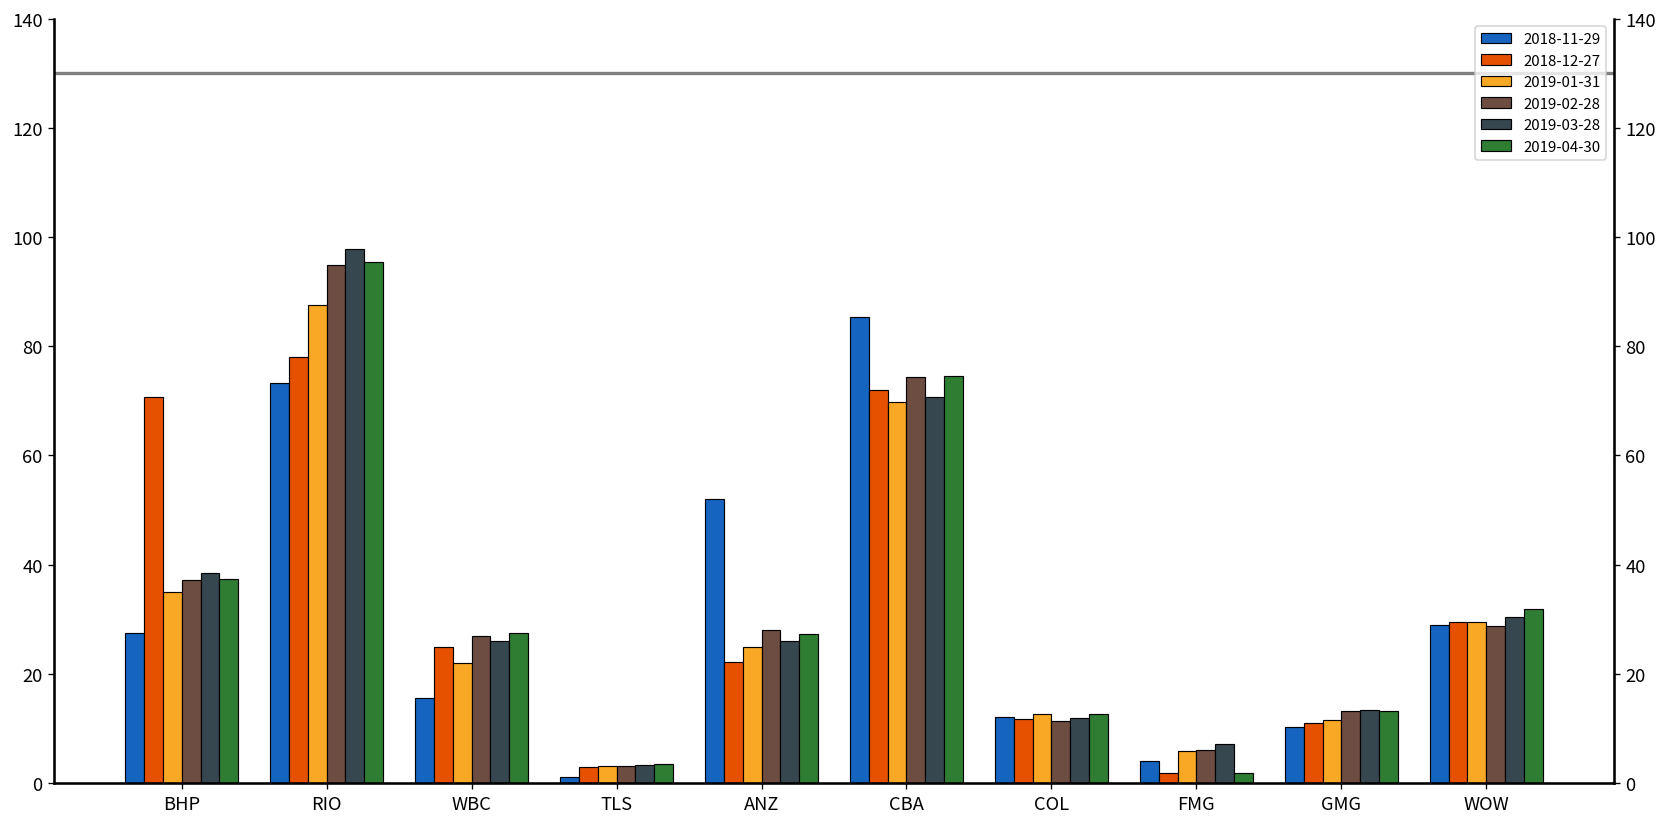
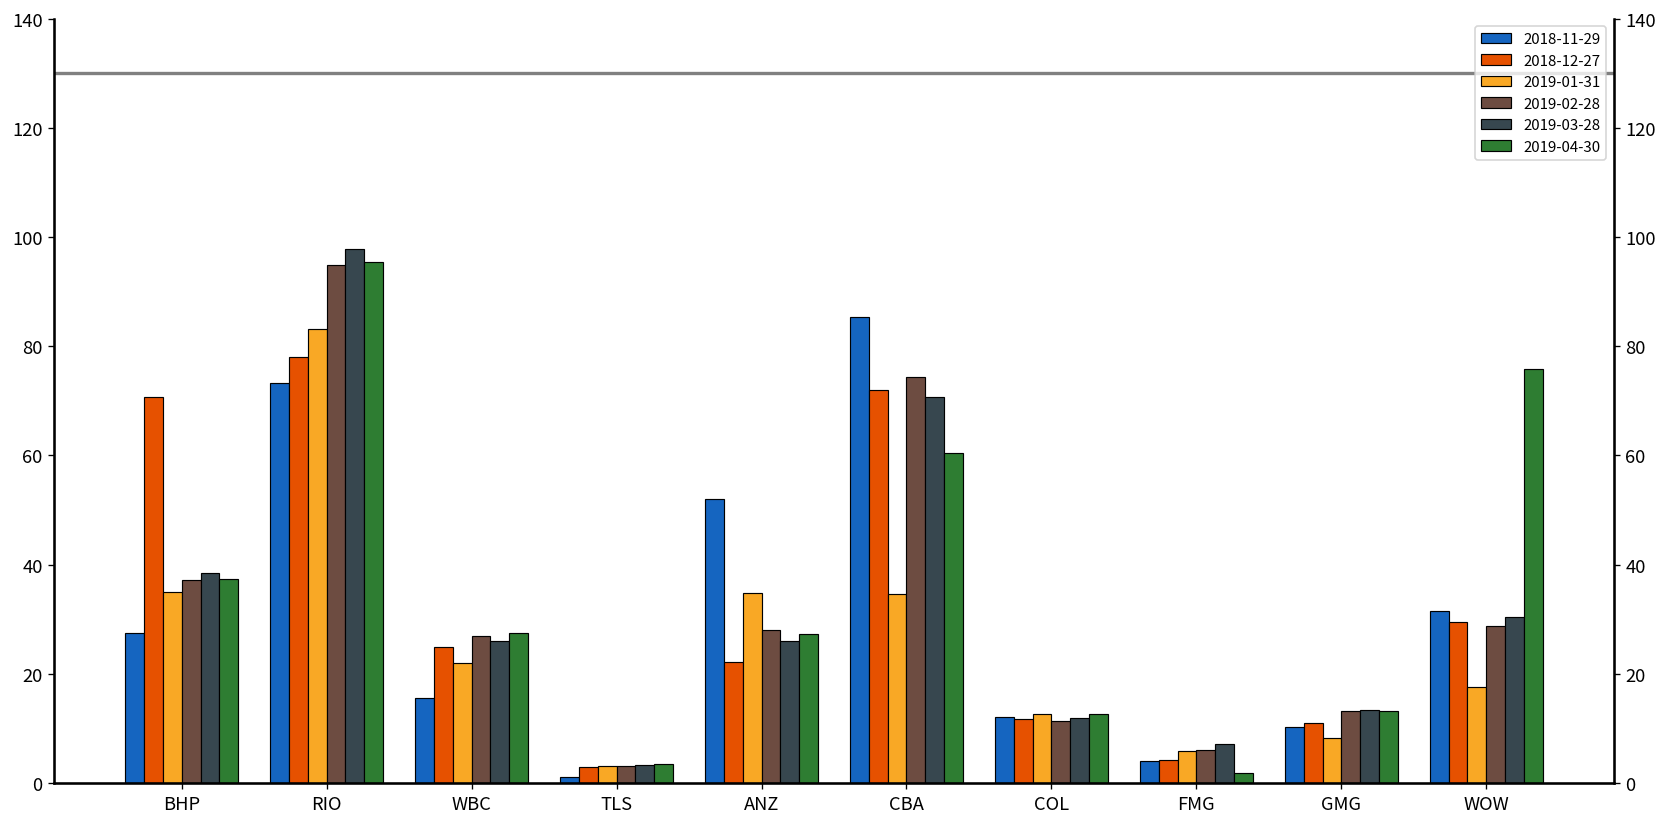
  {
    "2018-11-29": {
      "BHP": 27,
      "RIO": 73,
      "WBC": 15,
      "TLS": 1,
      "ANZ": 52,
      "CBA": 85,
      "COL": 12,
      "FMG": 4,
      "GMG": 10,
-     "WOW": 29
+     "WOW": 31
    },
    "2018-12-27": {
      "BHP": 71,
      "RIO": 78,
      "WBC": 25,
      "TLS": 3,
      "ANZ": 22,
      "CBA": 72,
      "COL": 12,
-     "FMG": 2,
+     "FMG": 4,
      "GMG": 11,
      "WOW": 30
    },
    "2019-01-31": {
      "BHP": 35,
-     "RIO": 88,
+     "RIO": 83,
      "WBC": 22,
      "TLS": 3,
-     "ANZ": 25,
-     "CBA": 70,
+     "ANZ": 35,
+     "CBA": 35,
      "COL": 13,
      "FMG": 6,
-     "GMG": 12,
-     "WOW": 29
+     "GMG": 8,
+     "WOW": 18
    },
    "2019-04-30": {
      "BHP": 37,
      "RIO": 95,
      "WBC": 28,
      "TLS": 3,
      "ANZ": 27,
-     "CBA": 75,
+     "CBA": 60,
      "COL": 13,
      "FMG": 2,
      "GMG": 13,
-     "WOW": 32
+     "WOW": 76
    }
  }
